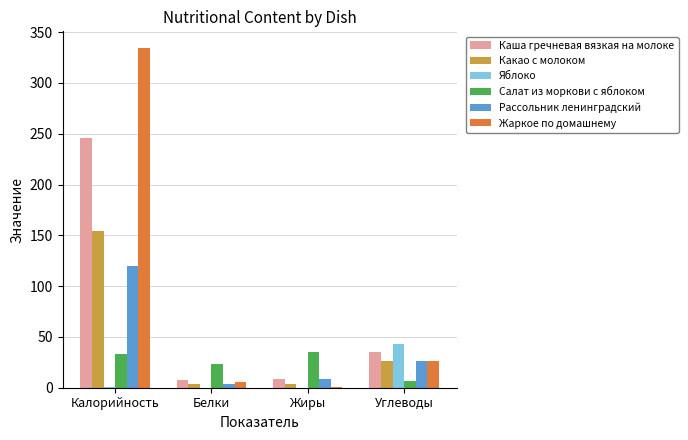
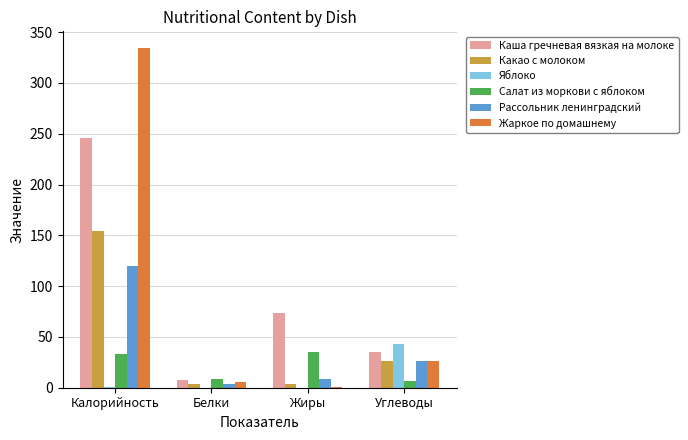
  {
    "Каша гречневая вязкая на молоке": {
      "Калорийность": 246,
      "Белки": 8,
-     "Жиры": 8,
+     "Жиры": 73,
      "Углеводы": 35
    },
    "Салат из моркови с яблоком": {
      "Калорийность": 33,
-     "Белки": 23,
+     "Белки": 8,
      "Жиры": 35,
      "Углеводы": 7
    }
  }
